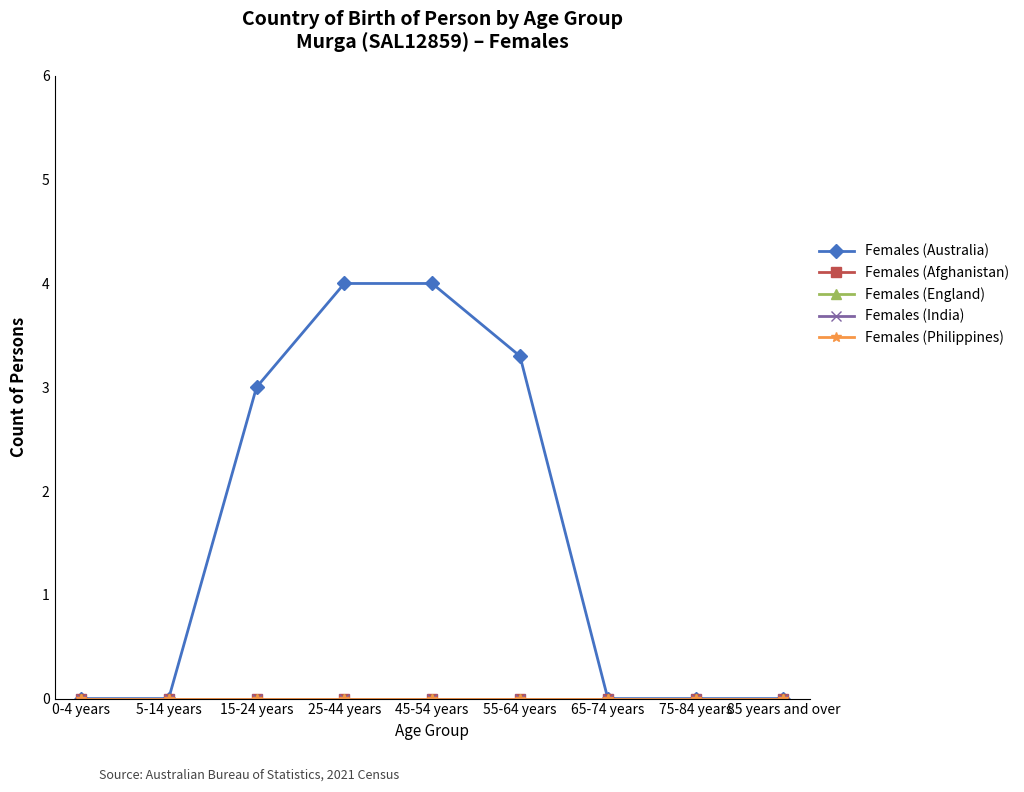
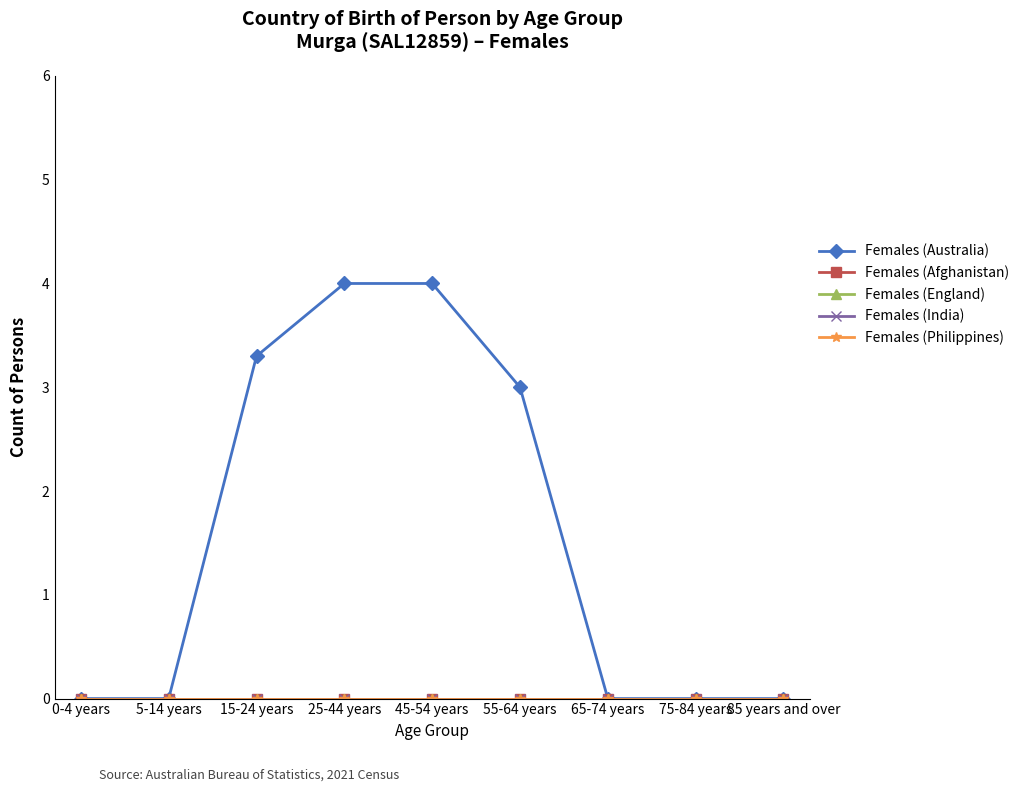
  {
    "Females (Australia)": {
-     "15-24 years": 3.0,
+     "15-24 years": 3.3,
      "25-44 years": 4.0,
      "45-54 years": 4.0,
-     "55-64 years": 3.3
+     "55-64 years": 3.0
    },
    "Females (Philippines)": {
      "15-24 years": 0.0,
      "25-44 years": 0.0,
      "45-54 years": 0.0,
      "55-64 years": 0.0
    }
  }
